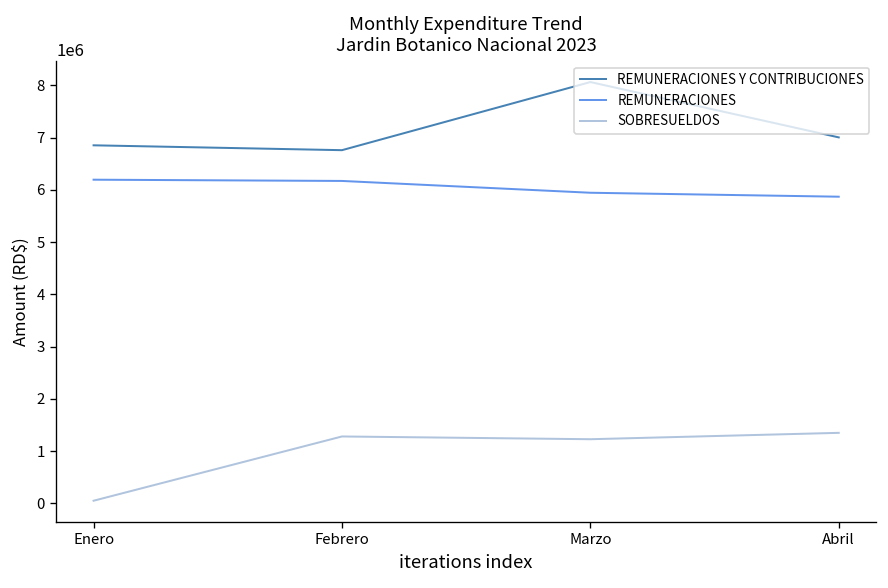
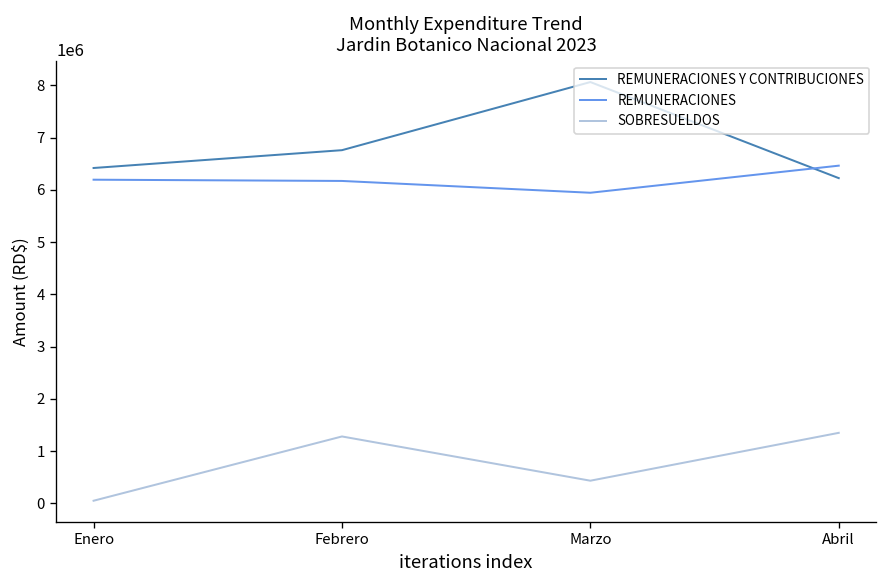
  {
    "REMUNERACIONES Y CONTRIBUCIONES": {
-     "Enero": 6900000,
+     "Enero": 6400000,
      "Febrero": 6800000,
-     "Abril": 7000000
+     "Abril": 6200000
    },
    "REMUNERACIONES": {
      "Enero": 6200000,
      "Febrero": 6200000,
      "Marzo": 5900000,
-     "Abril": 5900000
+     "Abril": 6500000
    },
    "SOBRESUELDOS": {
      "Enero": 100000,
      "Febrero": 1300000,
-     "Marzo": 1200000,
+     "Marzo": 400000,
      "Abril": 1300000
    }
  }
